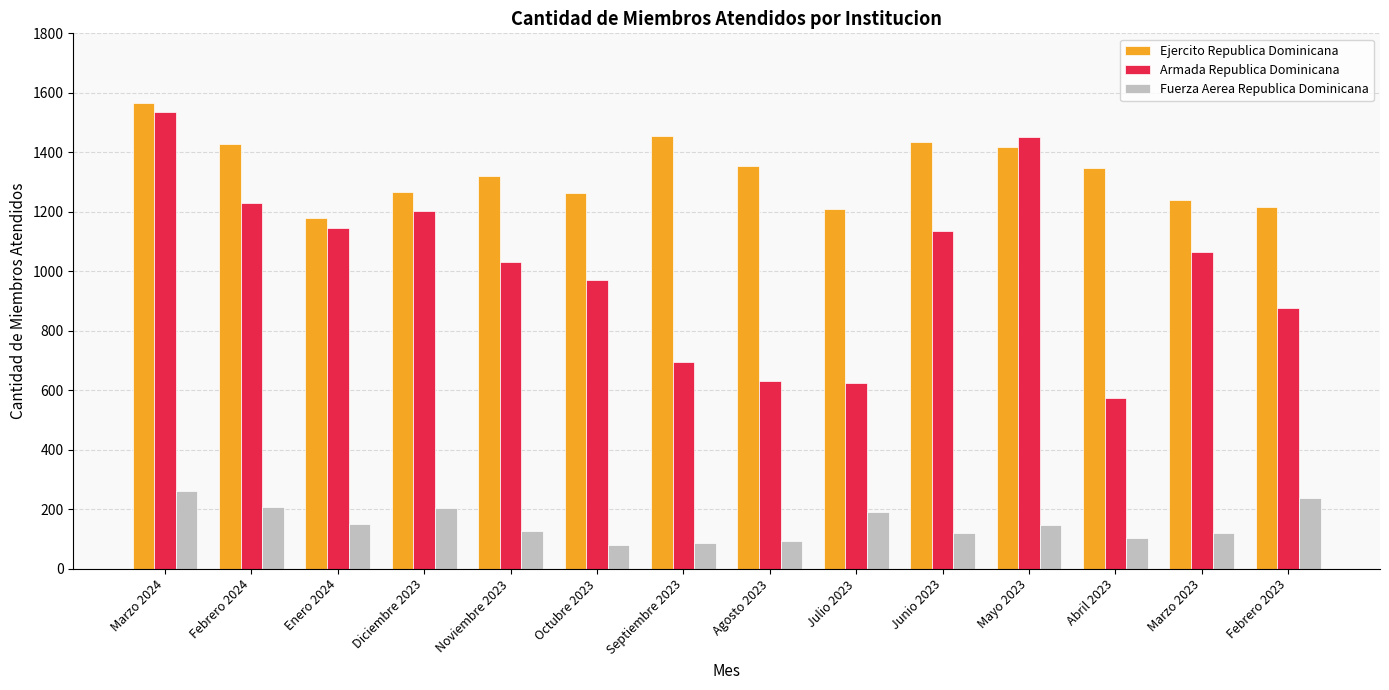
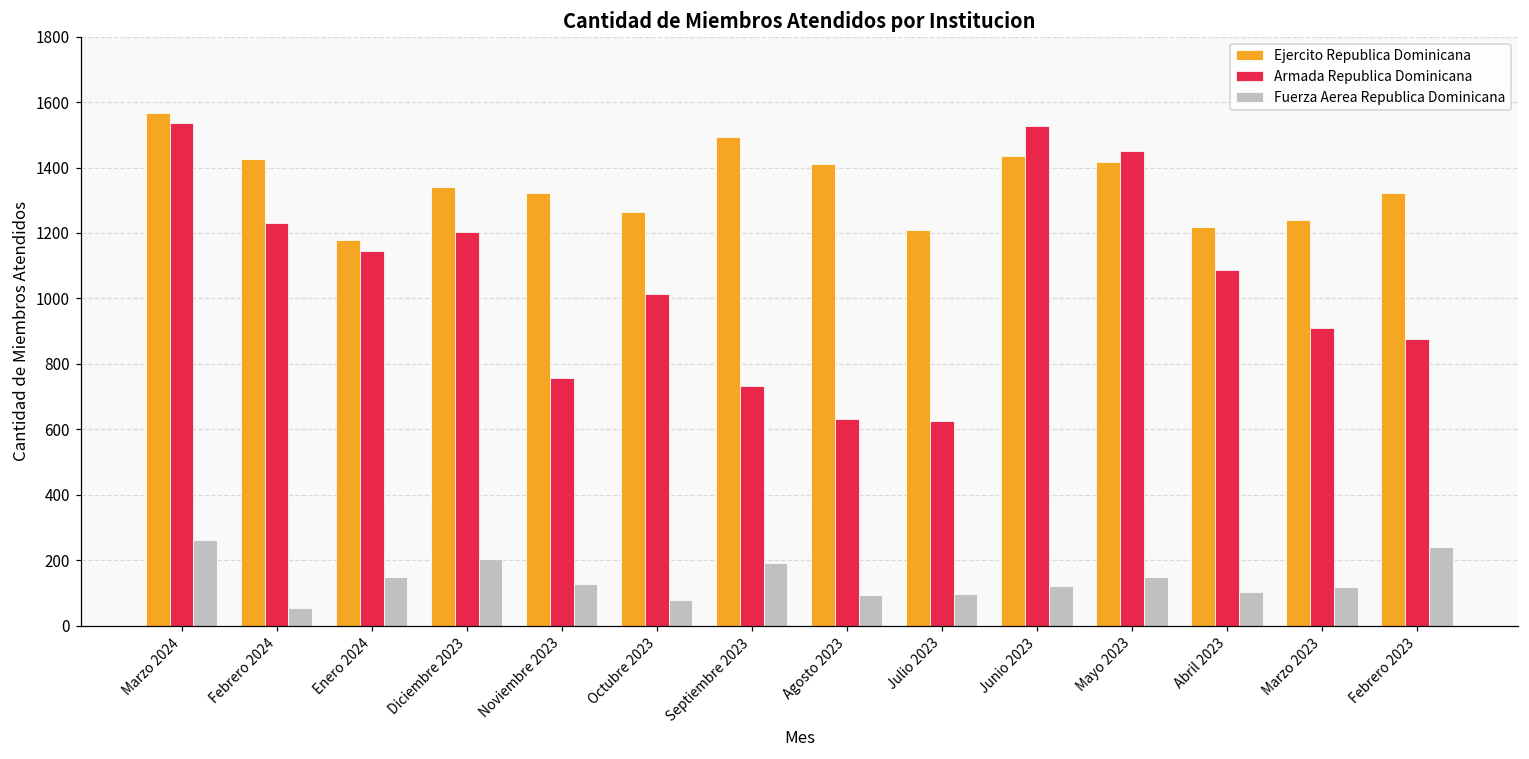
  {
    "Ejercito Republica Dominicana": {
      "Marzo 2024": 1570,
      "Febrero 2024": 1430,
      "Enero 2024": 1180,
-     "Diciembre 2023": 1270,
+     "Diciembre 2023": 1340,
      "Noviembre 2023": 1320,
      "Octubre 2023": 1260,
-     "Septiembre 2023": 1460,
-     "Agosto 2023": 1350,
+     "Septiembre 2023": 1490,
+     "Agosto 2023": 1410,
      "Julio 2023": 1210,
      "Junio 2023": 1440,
      "Mayo 2023": 1420,
-     "Abril 2023": 1350,
+     "Abril 2023": 1220,
      "Marzo 2023": 1240,
-     "Febrero 2023": 1220
+     "Febrero 2023": 1320
    },
    "Armada Republica Dominicana": {
      "Marzo 2024": 1540,
      "Febrero 2024": 1230,
      "Enero 2024": 1150,
      "Diciembre 2023": 1200,
-     "Noviembre 2023": 1030,
-     "Octubre 2023": 970,
-     "Septiembre 2023": 700,
+     "Noviembre 2023": 760,
+     "Octubre 2023": 1010,
+     "Septiembre 2023": 730,
      "Agosto 2023": 630,
      "Julio 2023": 630,
-     "Junio 2023": 1140,
+     "Junio 2023": 1530,
      "Mayo 2023": 1450,
-     "Abril 2023": 580,
-     "Marzo 2023": 1060,
+     "Abril 2023": 1090,
+     "Marzo 2023": 910,
      "Febrero 2023": 880
    },
    "Fuerza Aerea Republica Dominicana": {
      "Marzo 2024": 260,
-     "Febrero 2024": 210,
+     "Febrero 2024": 50,
      "Enero 2024": 150,
      "Diciembre 2023": 200,
      "Noviembre 2023": 130,
      "Octubre 2023": 80,
-     "Septiembre 2023": 90,
+     "Septiembre 2023": 190,
      "Agosto 2023": 90,
-     "Julio 2023": 190,
+     "Julio 2023": 100,
      "Junio 2023": 120,
      "Mayo 2023": 150,
      "Abril 2023": 100,
      "Marzo 2023": 120,
      "Febrero 2023": 240
    }
  }
